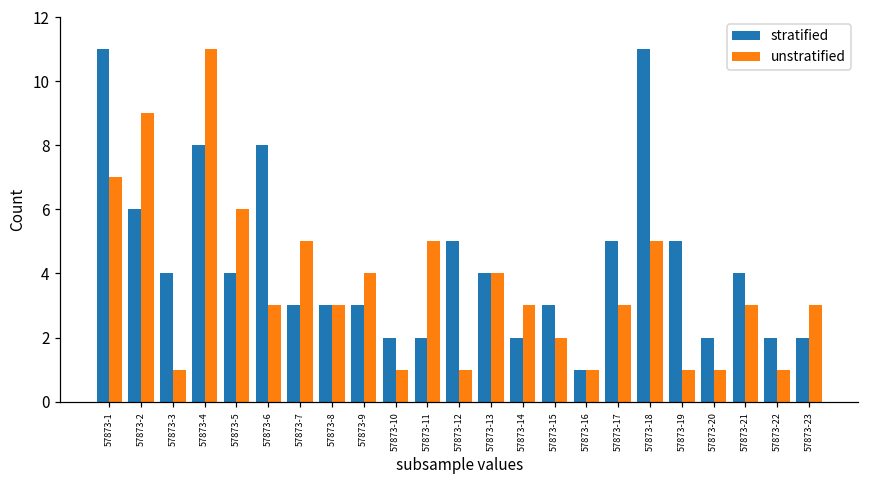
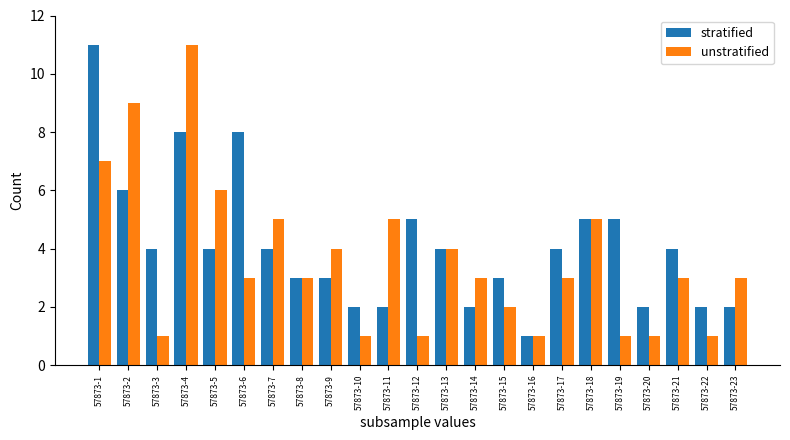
  {
    "stratified": {
      "57873-1": 11,
      "57873-2": 6,
      "57873-3": 4,
      "57873-4": 8,
      "57873-5": 4,
      "57873-6": 8,
-     "57873-7": 3,
+     "57873-7": 4,
      "57873-8": 3,
      "57873-9": 3,
      "57873-10": 2,
      "57873-11": 2,
      "57873-12": 5,
      "57873-13": 4,
      "57873-14": 2,
      "57873-15": 3,
      "57873-16": 1,
-     "57873-17": 5,
-     "57873-18": 11,
+     "57873-17": 4,
+     "57873-18": 5,
      "57873-19": 5,
      "57873-20": 2,
      "57873-21": 4,
      "57873-22": 2,
      "57873-23": 2
    },
    "unstratified": {
      "57873-1": 7,
      "57873-2": 9,
      "57873-3": 1,
      "57873-4": 11,
      "57873-5": 6,
      "57873-6": 3,
      "57873-7": 5,
      "57873-8": 3,
      "57873-9": 4,
      "57873-10": 1,
      "57873-11": 5,
      "57873-12": 1,
      "57873-13": 4,
      "57873-14": 3,
      "57873-15": 2,
      "57873-16": 1,
      "57873-17": 3,
      "57873-18": 5,
      "57873-19": 1,
      "57873-20": 1,
      "57873-21": 3,
      "57873-22": 1,
      "57873-23": 3
    }
  }
